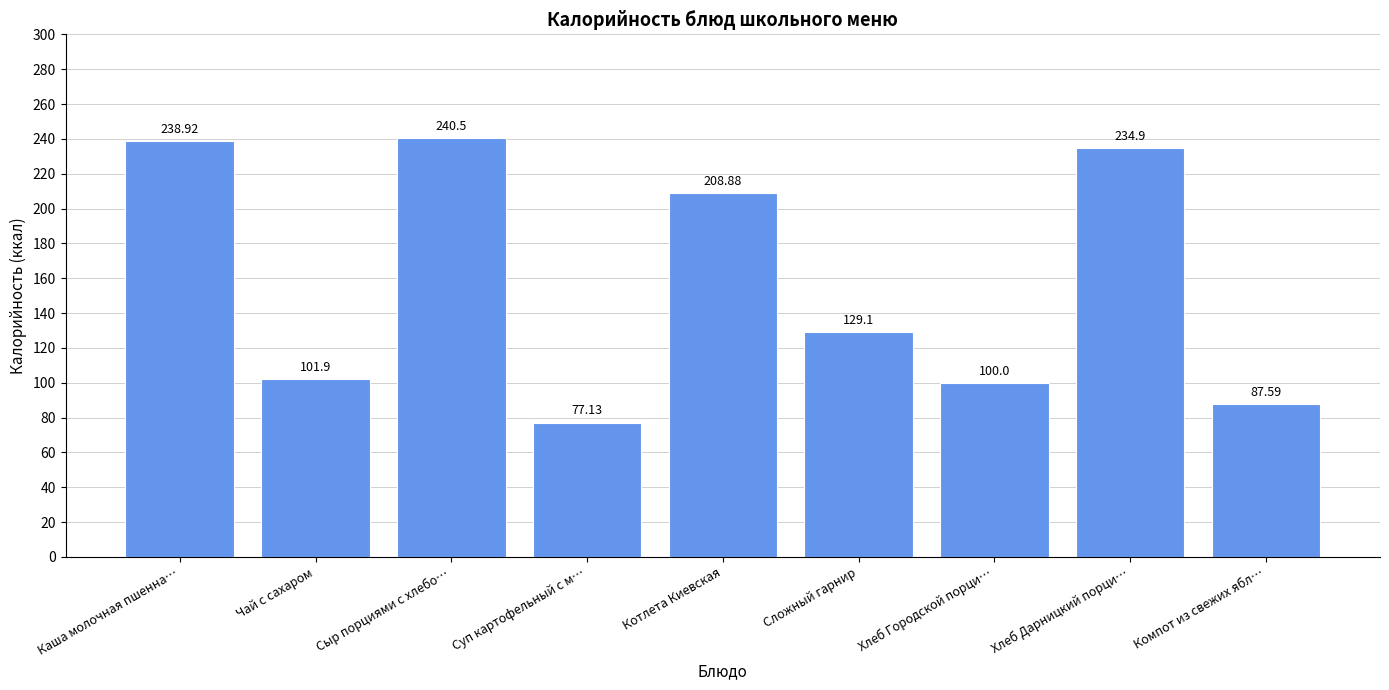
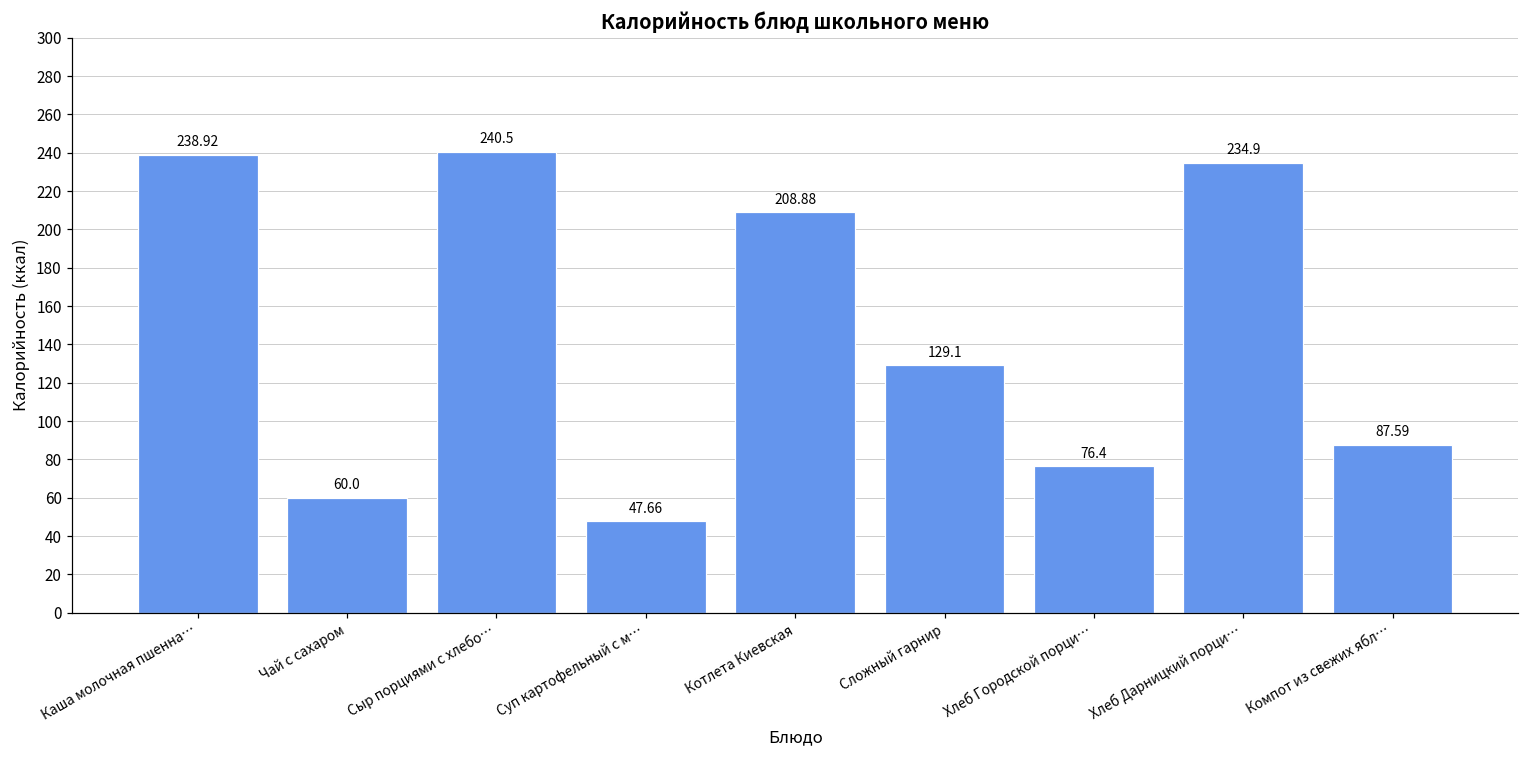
  {
    "Каша молочная пшенна…": 238.92,
-   "Чай с сахаром": 101.9,
+   "Чай с сахаром": 60.0,
    "Сыр порциями с хлебо…": 240.5,
-   "Суп картофельный с м…": 77.13,
+   "Суп картофельный с м…": 47.66,
    "Котлета Киевская": 208.88,
    "Сложный гарнир": 129.1,
-   "Хлеб Городской порци…": 100.0,
+   "Хлеб Городской порци…": 76.4,
    "Хлеб Дарницкий порци…": 234.9,
    "Компот из свежих ябл…": 87.59
  }
